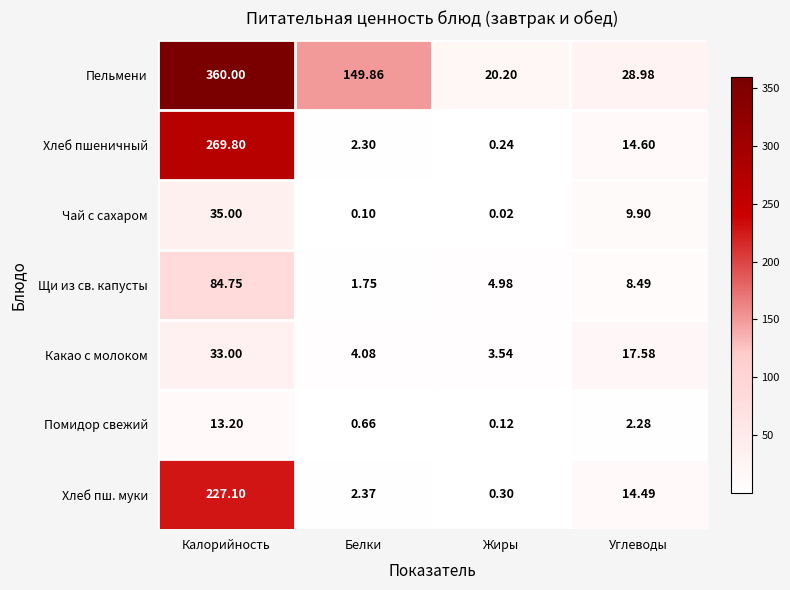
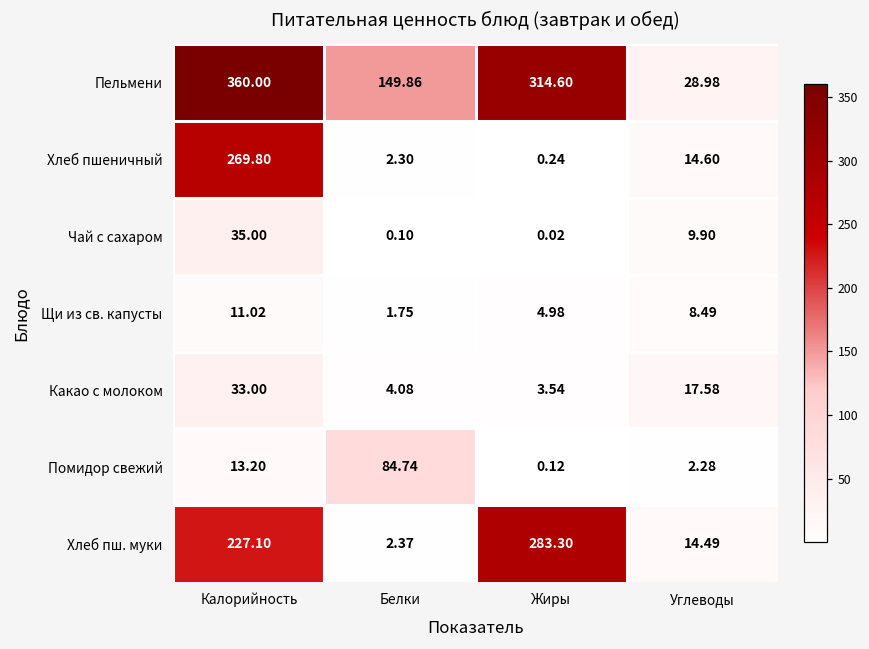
  {
    "Пельмени": {
      "Калорийность": 360.00,
      "Белки": 149.86,
-     "Жиры": 20.20,
+     "Жиры": 314.60,
      "Углеводы": 28.98
    },
    "Хлеб пшеничный": {
      "Калорийность": 269.80,
      "Белки": 2.30,
      "Жиры": 0.24,
      "Углеводы": 14.60
    },
    "Чай с сахаром": {
      "Калорийность": 35.00,
      "Белки": 0.10,
      "Жиры": 0.02,
      "Углеводы": 9.90
    },
    "Щи из св. капусты": {
-     "Калорийность": 84.75,
+     "Калорийность": 11.02,
      "Белки": 1.75,
      "Жиры": 4.98,
      "Углеводы": 8.49
    },
    "Какао с молоком": {
      "Калорийность": 33.00,
      "Белки": 4.08,
      "Жиры": 3.54,
      "Углеводы": 17.58
    },
    "Помидор свежий": {
      "Калорийность": 13.20,
-     "Белки": 0.66,
+     "Белки": 84.74,
      "Жиры": 0.12,
      "Углеводы": 2.28
    },
    "Хлеб пш. муки": {
      "Калорийность": 227.10,
      "Белки": 2.37,
-     "Жиры": 0.30,
+     "Жиры": 283.30,
      "Углеводы": 14.49
    }
  }
